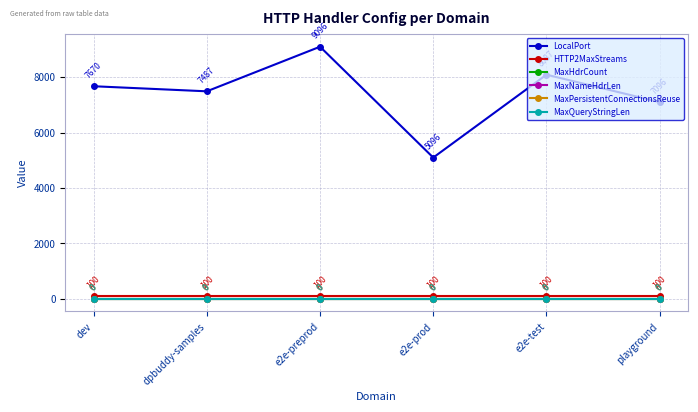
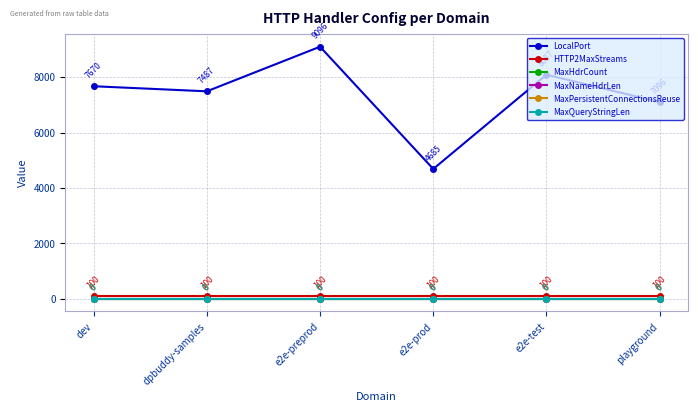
  {
    "LocalPort": {
      "dev": 7670,
      "dpbuddy-samples": 7487,
      "e2e-preprod": 9096,
-     "e2e-prod": 5096
+     "e2e-prod": 4685
    }
  }
